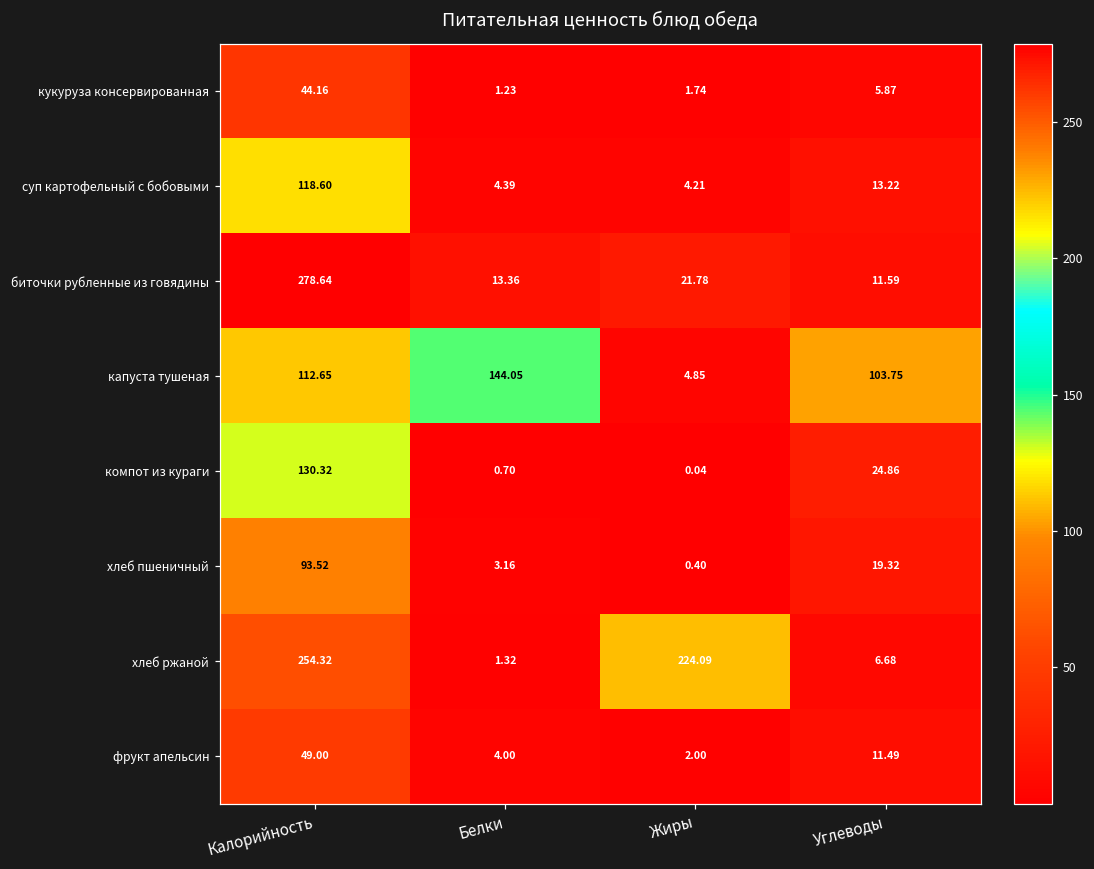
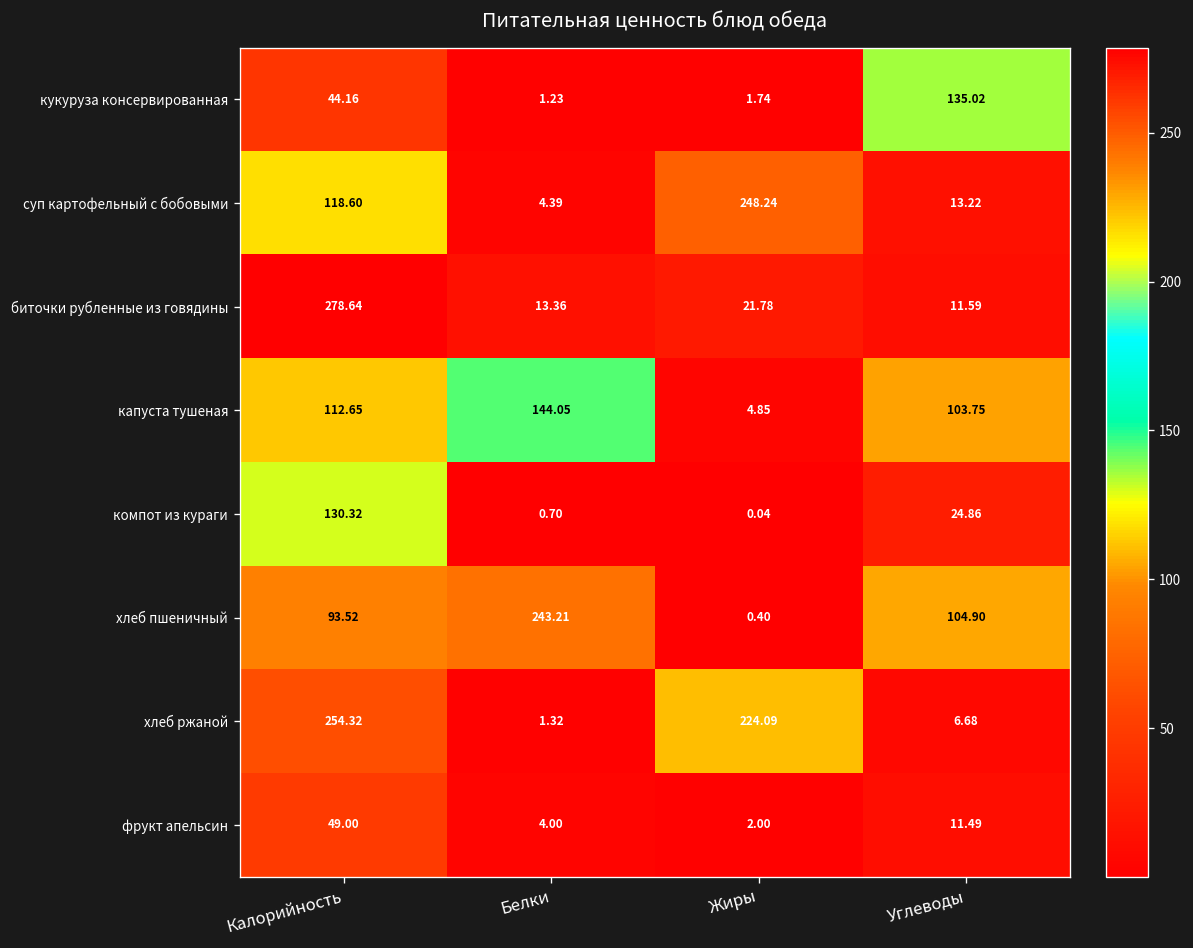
  {
    "кукуруза консервированная": {
      "Калорийность": 44.16,
      "Белки": 1.23,
      "Жиры": 1.74,
-     "Углеводы": 5.87
+     "Углеводы": 135.02
    },
    "суп картофельный с бобовыми": {
      "Калорийность": 118.60,
      "Белки": 4.39,
-     "Жиры": 4.21,
+     "Жиры": 248.24,
      "Углеводы": 13.22
    },
    "биточки рубленные из говядины": {
      "Калорийность": 278.64,
      "Белки": 13.36,
      "Жиры": 21.78,
      "Углеводы": 11.59
    },
    "капуста тушеная": {
      "Калорийность": 112.65,
      "Белки": 144.05,
      "Жиры": 4.85,
      "Углеводы": 103.75
    },
    "компот из кураги": {
      "Калорийность": 130.32,
      "Белки": 0.70,
      "Жиры": 0.04,
      "Углеводы": 24.86
    },
    "хлеб пшеничный": {
      "Калорийность": 93.52,
-     "Белки": 3.16,
+     "Белки": 243.21,
      "Жиры": 0.40,
-     "Углеводы": 19.32
+     "Углеводы": 104.90
    },
    "хлеб ржаной": {
      "Калорийность": 254.32,
      "Белки": 1.32,
      "Жиры": 224.09,
      "Углеводы": 6.68
    },
    "фрукт апельсин": {
      "Калорийность": 49.00,
      "Белки": 4.00,
      "Жиры": 2.00,
      "Углеводы": 11.49
    }
  }
